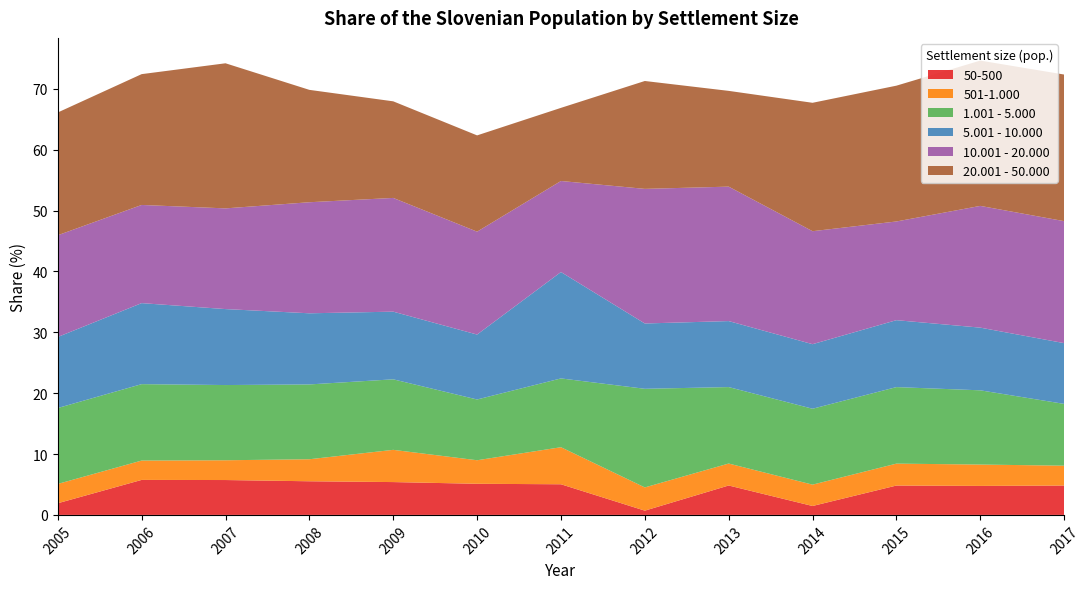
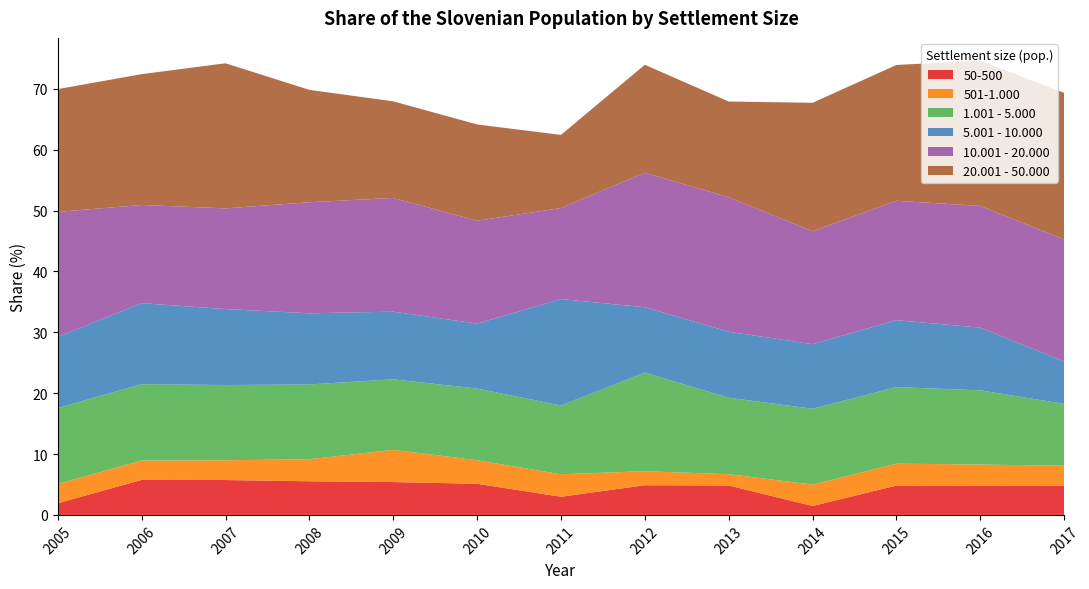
  {
    "50-500": {
      "2005": 2,
      "2006": 6,
      "2007": 6,
      "2008": 6,
      "2009": 5,
      "2010": 5,
-     "2011": 5,
-     "2012": 1,
+     "2011": 3,
+     "2012": 5,
      "2013": 5,
      "2014": 1,
      "2015": 5,
      "2016": 5,
      "2017": 5
    },
    "501-1.000": {
      "2005": 3,
      "2006": 3,
      "2007": 3,
      "2008": 4,
      "2009": 5,
      "2010": 4,
-     "2011": 6,
-     "2012": 4,
-     "2013": 4,
+     "2011": 4,
+     "2012": 2,
+     "2013": 2,
      "2014": 4,
      "2015": 4,
      "2016": 4,
      "2017": 3
    },
    "1.001 - 5.000": {
      "2005": 12,
      "2006": 13,
      "2007": 12,
      "2008": 12,
      "2009": 12,
-     "2010": 10,
+     "2010": 12,
      "2011": 11,
      "2012": 16,
      "2013": 13,
      "2014": 12,
      "2015": 13,
      "2016": 12,
      "2017": 10
    },
    "5.001 - 10.000": {
      "2005": 12,
      "2006": 13,
      "2007": 12,
      "2008": 12,
      "2009": 11,
      "2010": 11,
      "2011": 17,
      "2012": 11,
      "2013": 11,
      "2014": 11,
      "2015": 11,
      "2016": 10,
-     "2017": 10
+     "2017": 7
    },
    "10.001 - 20.000": {
-     "2005": 17,
+     "2005": 21,
      "2006": 16,
      "2007": 17,
      "2008": 18,
      "2009": 19,
      "2010": 17,
      "2011": 15,
      "2012": 22,
      "2013": 22,
      "2014": 19,
-     "2015": 16,
+     "2015": 20,
      "2016": 20,
      "2017": 20
    },
    "20.001 - 50.000": {
      "2005": 20,
      "2006": 21,
      "2007": 24,
      "2008": 18,
      "2009": 16,
      "2010": 16,
      "2011": 12,
      "2012": 18,
      "2013": 16,
      "2014": 21,
      "2015": 22,
      "2017": 24
    }
  }
